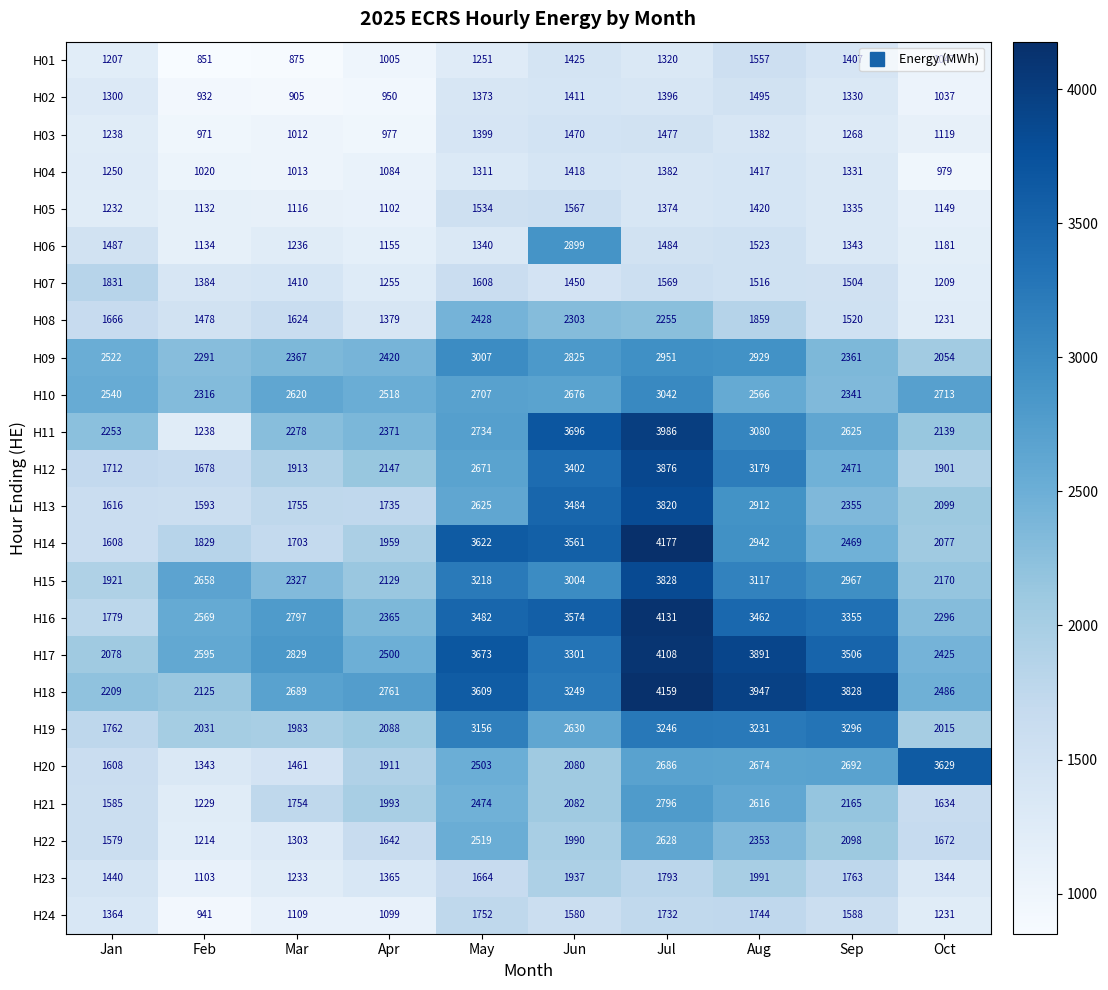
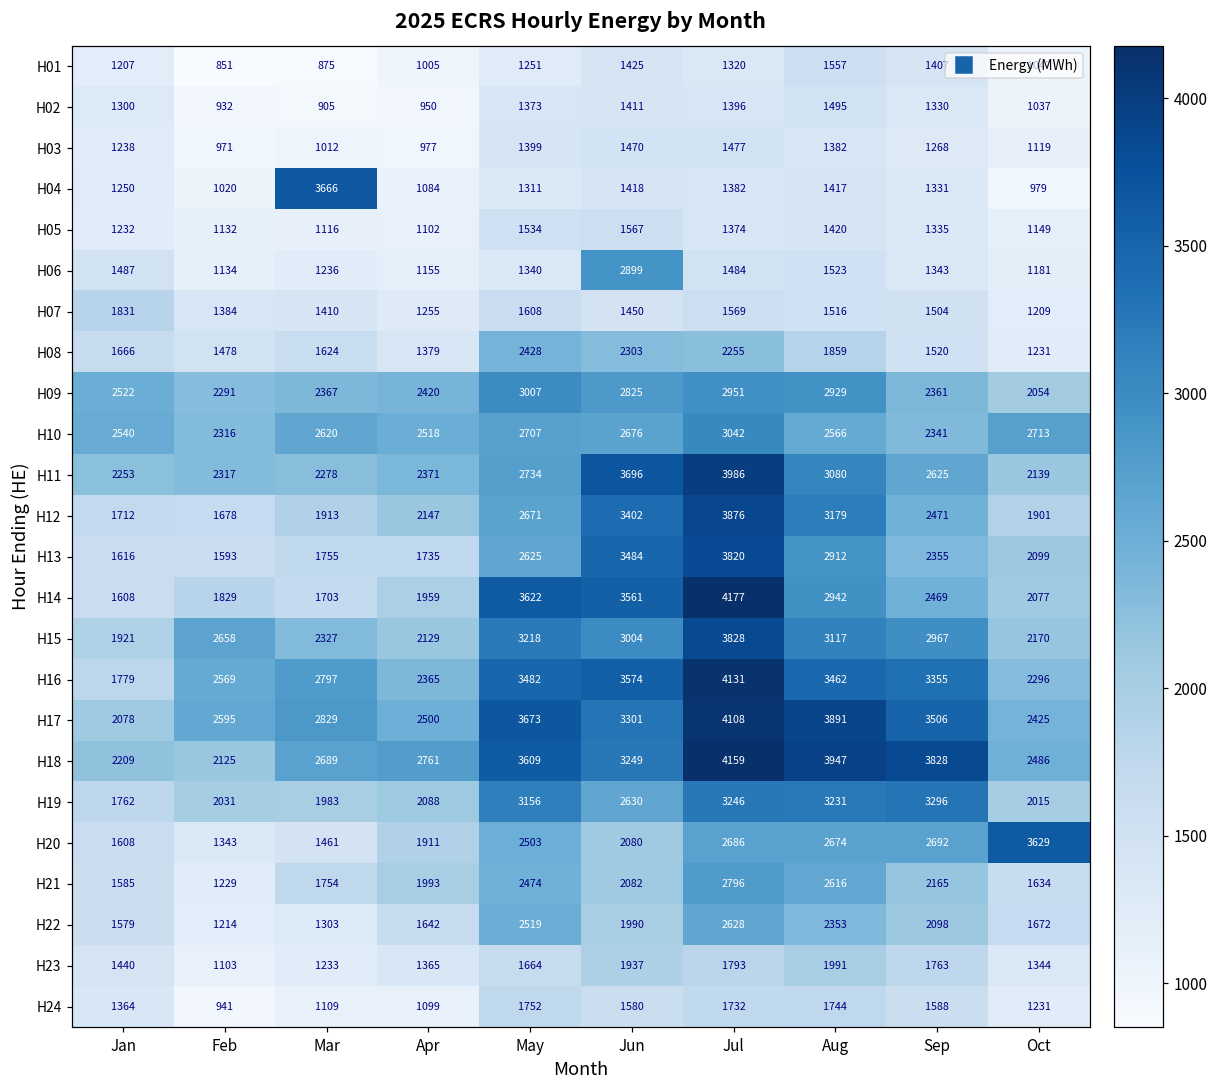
  {
    "H04": {
      "Jan": 1250,
      "Feb": 1020,
-     "Mar": 1013,
+     "Mar": 3666,
      "Apr": 1084,
      "May": 1311,
      "Jun": 1418,
      "Jul": 1382,
      "Aug": 1417,
      "Sep": 1331,
      "Oct": 979
    },
    "H11": {
      "Jan": 2253,
-     "Feb": 1238,
+     "Feb": 2317,
      "Mar": 2278,
      "Apr": 2371,
      "May": 2734,
      "Jun": 3696,
      "Jul": 3986,
      "Aug": 3080,
      "Sep": 2625,
      "Oct": 2139
    }
  }
